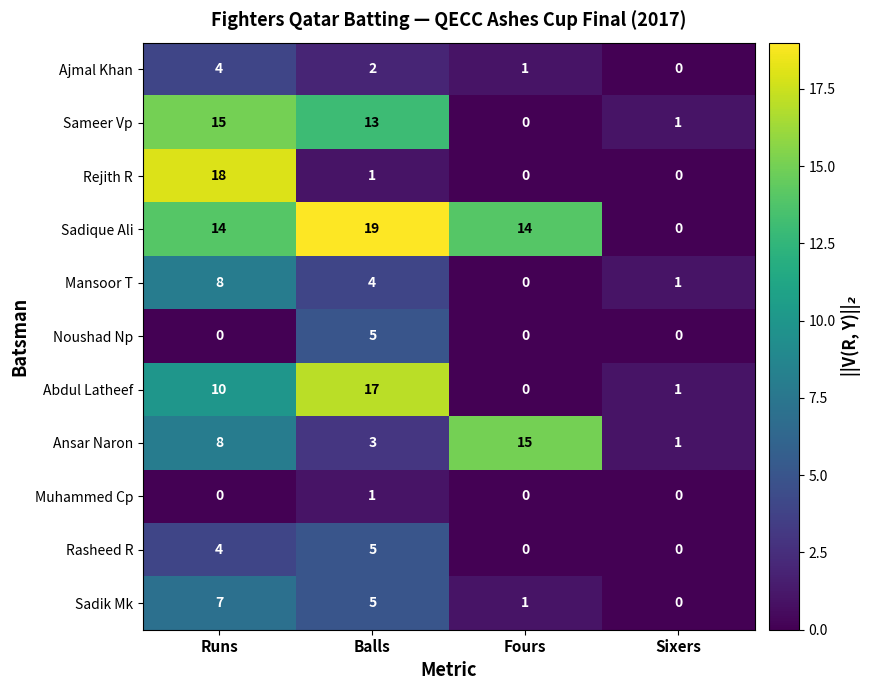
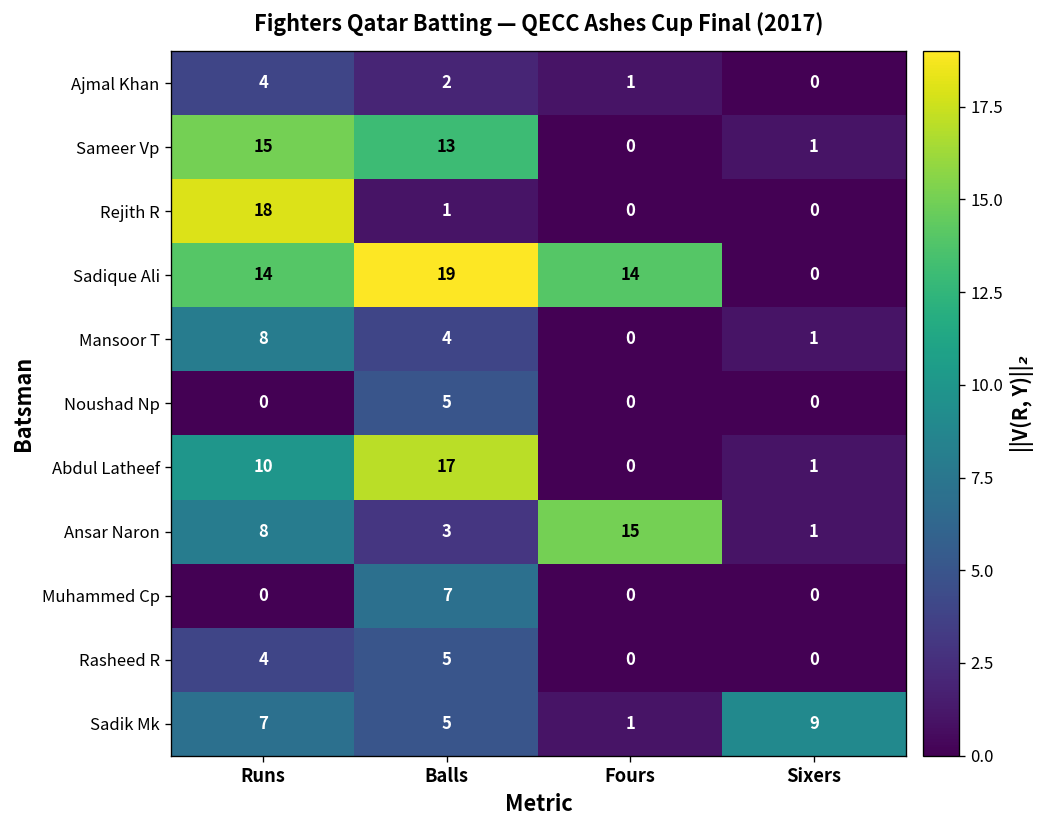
  {
    "Ajmal Khan": {
      "Runs": 4,
      "Balls": 2,
      "Fours": 1,
      "Sixers": 0
    },
    "Sameer Vp": {
      "Runs": 15,
      "Balls": 13,
      "Fours": 0,
      "Sixers": 1
    },
    "Rejith R": {
      "Runs": 18,
      "Balls": 1,
      "Fours": 0,
      "Sixers": 0
    },
    "Sadique Ali": {
      "Runs": 14,
      "Balls": 19,
      "Fours": 14,
      "Sixers": 0
    },
    "Mansoor T": {
      "Runs": 8,
      "Balls": 4,
      "Fours": 0,
      "Sixers": 1
    },
    "Noushad Np": {
      "Runs": 0,
      "Balls": 5,
      "Fours": 0,
      "Sixers": 0
    },
    "Abdul Latheef": {
      "Runs": 10,
      "Balls": 17,
      "Fours": 0,
      "Sixers": 1
    },
    "Ansar Naron": {
      "Runs": 8,
      "Balls": 3,
      "Fours": 15,
      "Sixers": 1
    },
    "Muhammed Cp": {
      "Runs": 0,
-     "Balls": 1,
+     "Balls": 7,
      "Fours": 0,
      "Sixers": 0
    },
    "Rasheed R": {
      "Runs": 4,
      "Balls": 5,
      "Fours": 0,
      "Sixers": 0
    },
    "Sadik Mk": {
      "Runs": 7,
      "Balls": 5,
      "Fours": 1,
-     "Sixers": 0
+     "Sixers": 9
    }
  }
